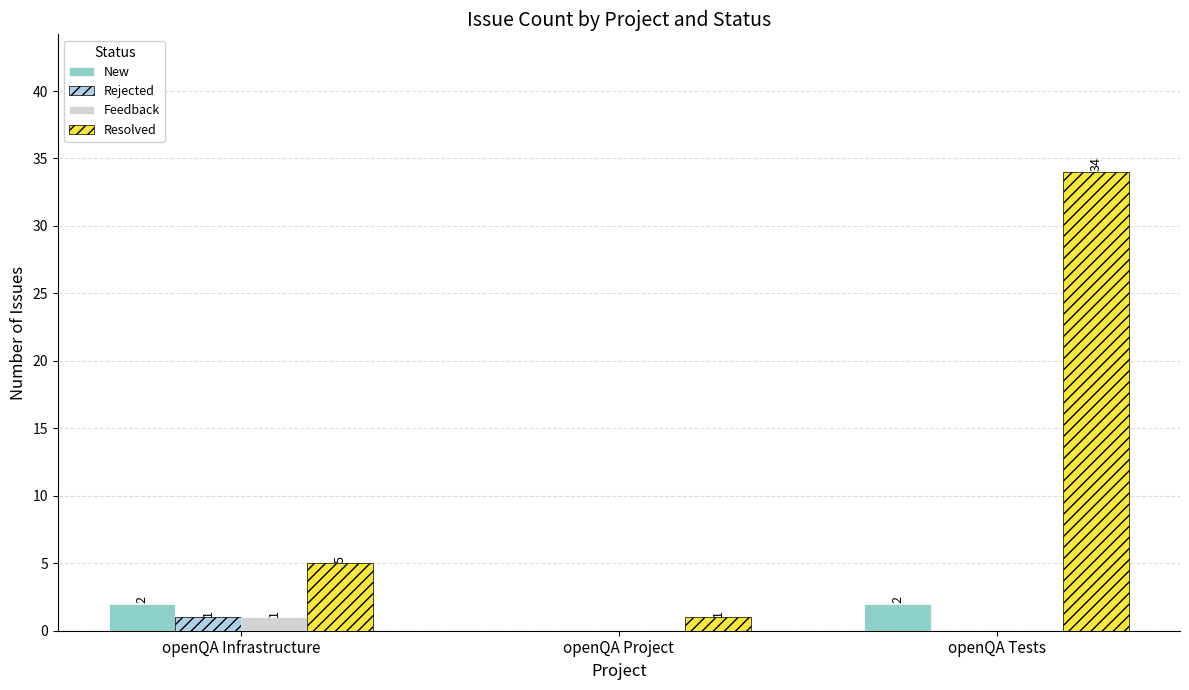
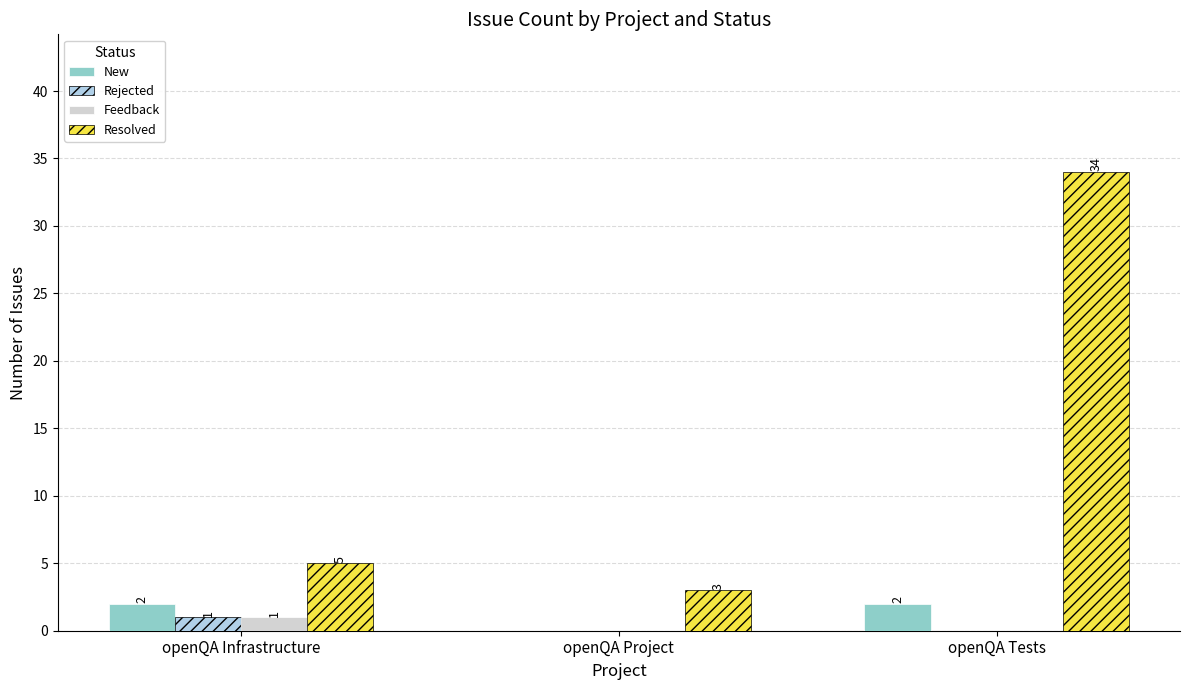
  {
    "Resolved": {
      "openQA Infrastructure": 5,
-     "openQA Project": 1,
+     "openQA Project": 3,
      "openQA Tests": 34
    }
  }
